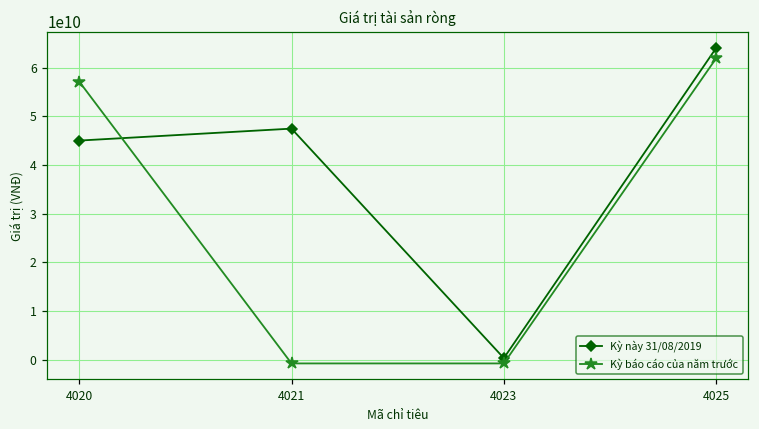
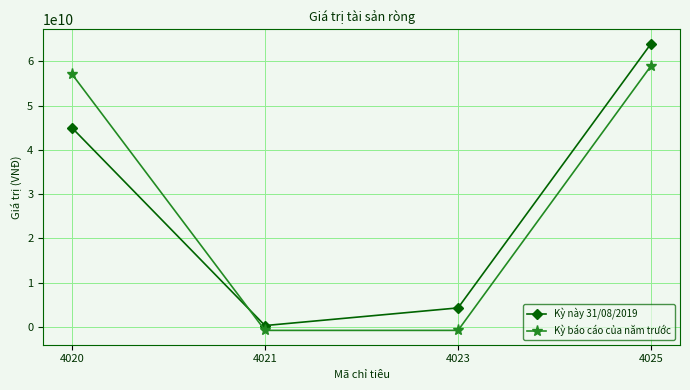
  {
    "Kỳ này 31/08/2019": {
      "4020": 45000000000,
-     "4021": 47000000000,
-     "4023": 0,
+     "4021": 0,
+     "4023": 4000000000,
      "4025": 64000000000
    },
    "Kỳ báo cáo của năm trước": {
      "4020": 57000000000,
      "4021": -1000000000,
      "4023": -1000000000,
-     "4025": 62000000000
+     "4025": 59000000000
    }
  }
